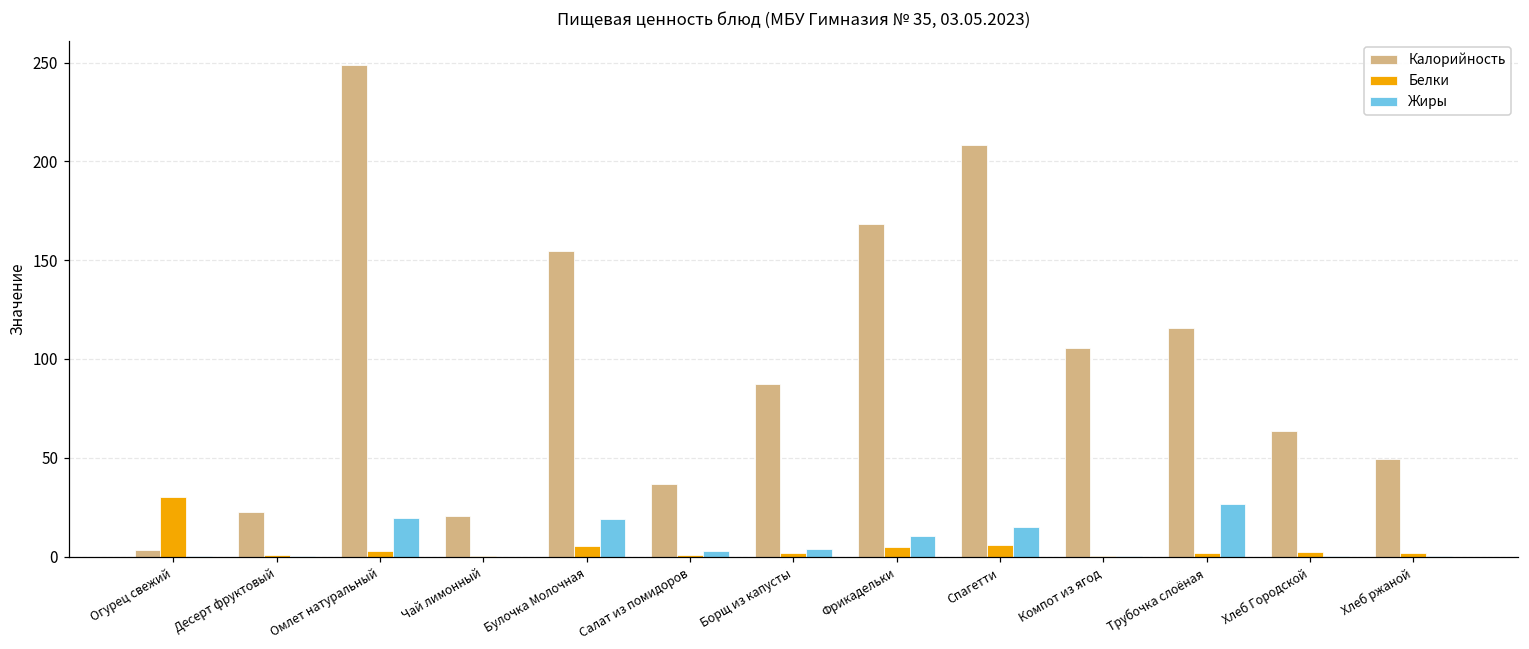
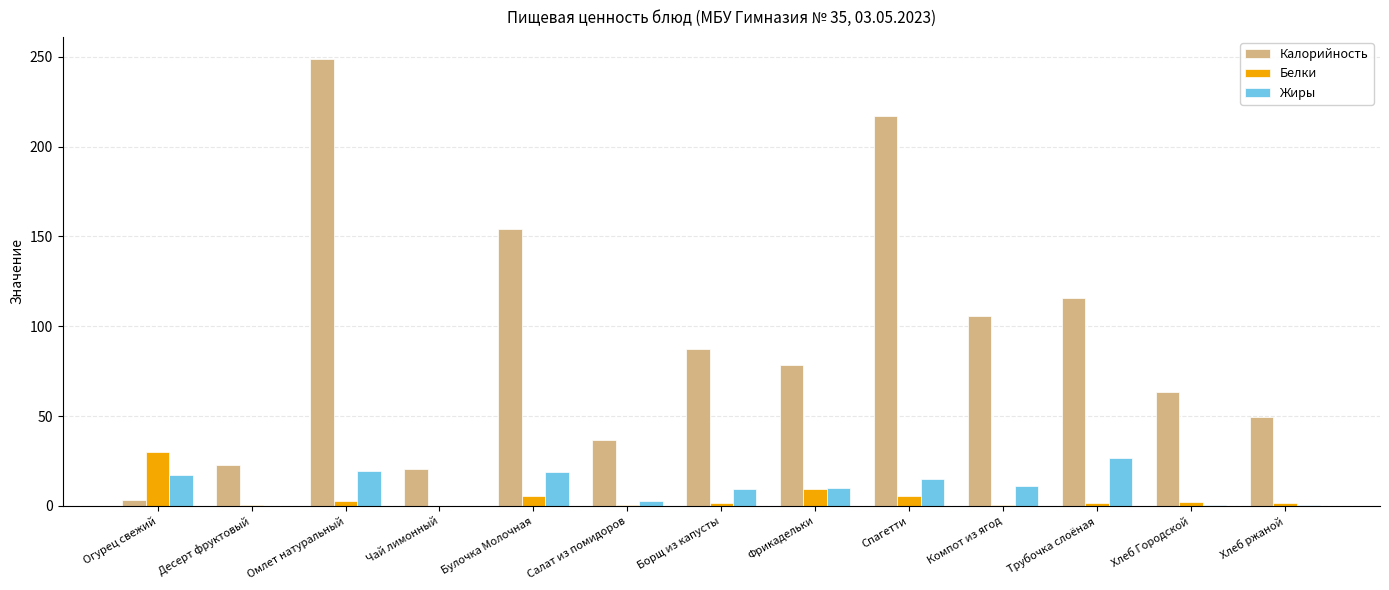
  {
    "Калорийность": {
      "Огурец свежий": 3,
      "Десерт фруктовый": 23,
      "Омлет натуральный": 249,
      "Чай лимонный": 20,
      "Булочка Молочная": 154,
      "Салат из помидоров": 37,
      "Борщ из капусты": 87,
-     "Фрикадельки": 169,
-     "Спагетти": 208,
+     "Фрикадельки": 78,
+     "Спагетти": 217,
      "Компот из ягод": 106,
      "Трубочка слоёная": 116,
      "Хлеб Городской": 63,
      "Хлеб ржаной": 50
    },
    "Белки": {
      "Огурец свежий": 30,
      "Омлет натуральный": 3,
      "Булочка Молочная": 5,
      "Борщ из капусты": 2,
-     "Фрикадельки": 5,
+     "Фрикадельки": 9,
      "Спагетти": 6,
      "Трубочка слоёная": 2,
      "Хлеб Городской": 2,
      "Хлеб ржаной": 2
    },
    "Жиры": {
-     "Огурец свежий": 0,
+     "Огурец свежий": 17,
      "Омлет натуральный": 19,
      "Булочка Молочная": 19,
      "Салат из помидоров": 3,
-     "Борщ из капусты": 4,
+     "Борщ из капусты": 10,
      "Фрикадельки": 10,
      "Спагетти": 15,
-     "Компот из ягод": 0,
+     "Компот из ягод": 11,
      "Трубочка слоёная": 27
    }
  }
